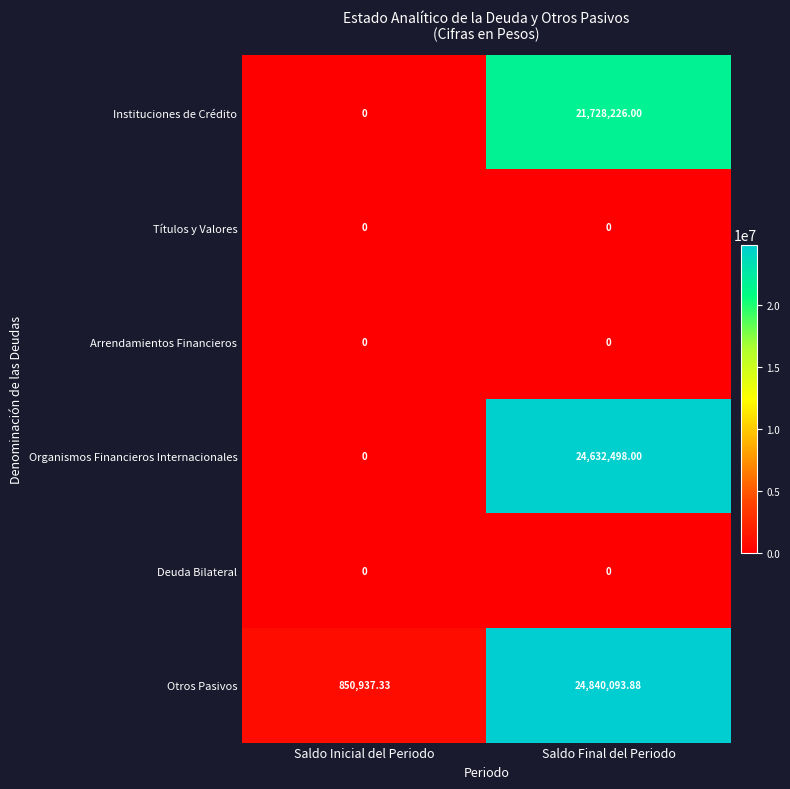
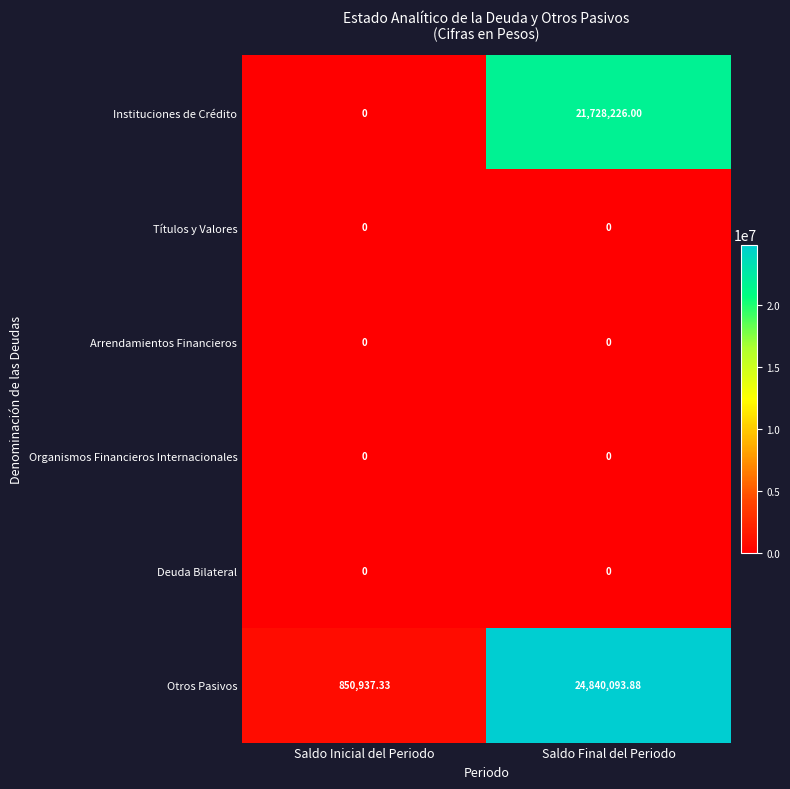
  {
    "Instituciones de Crédito": {
      "Saldo Inicial del Periodo": "0",
      "Saldo Final del Periodo": "21,728,226.00"
    },
    "Títulos y Valores": {
      "Saldo Inicial del Periodo": "0",
      "Saldo Final del Periodo": "0"
    },
    "Arrendamientos Financieros": {
      "Saldo Inicial del Periodo": "0",
      "Saldo Final del Periodo": "0"
    },
    "Organismos Financieros Internacionales": {
      "Saldo Inicial del Periodo": "0",
-     "Saldo Final del Periodo": "24,632,498.00"
+     "Saldo Final del Periodo": "0"
    },
    "Deuda Bilateral": {
      "Saldo Inicial del Periodo": "0",
      "Saldo Final del Periodo": "0"
    },
    "Otros Pasivos": {
      "Saldo Inicial del Periodo": "850,937.33",
      "Saldo Final del Periodo": "24,840,093.88"
    }
  }
